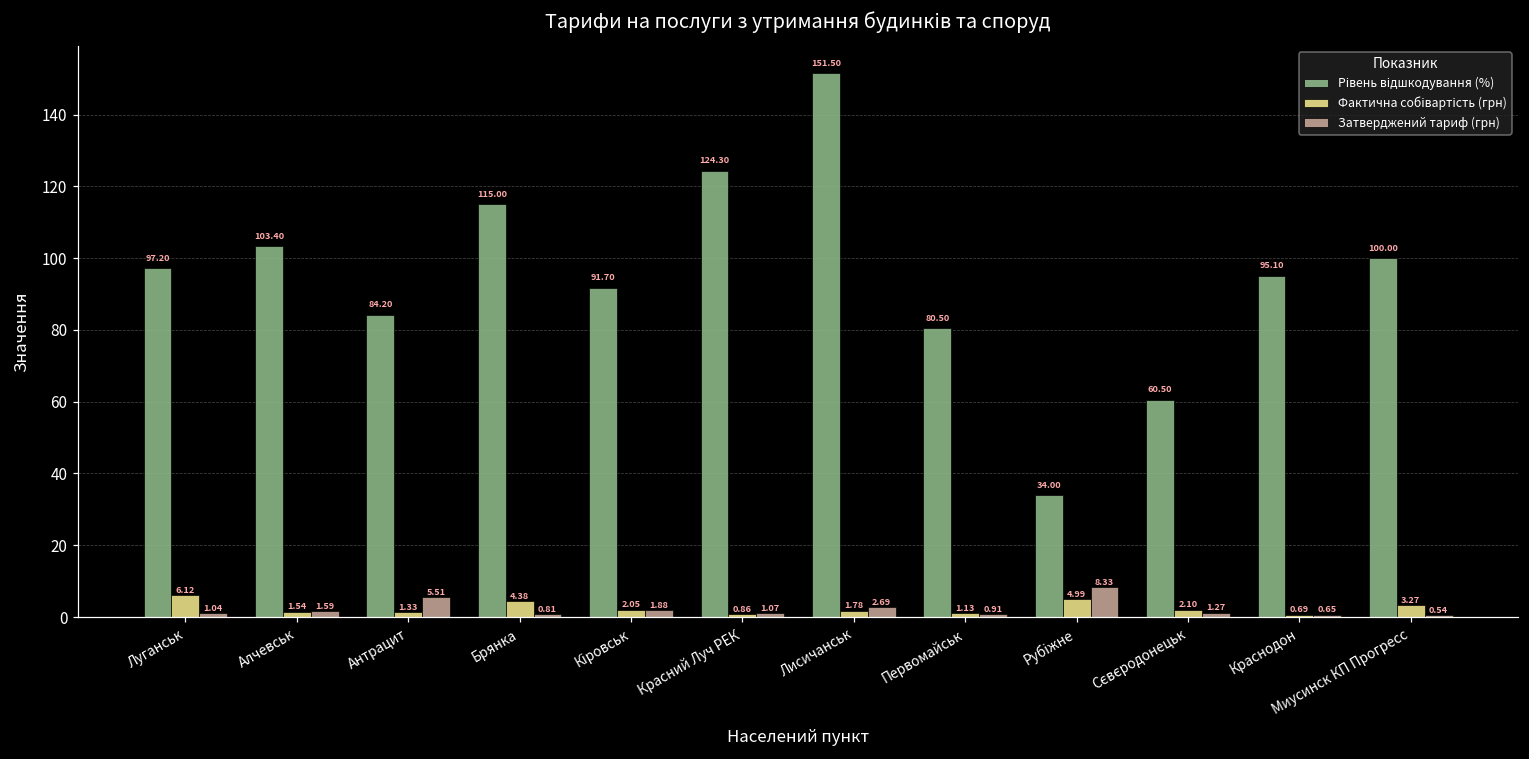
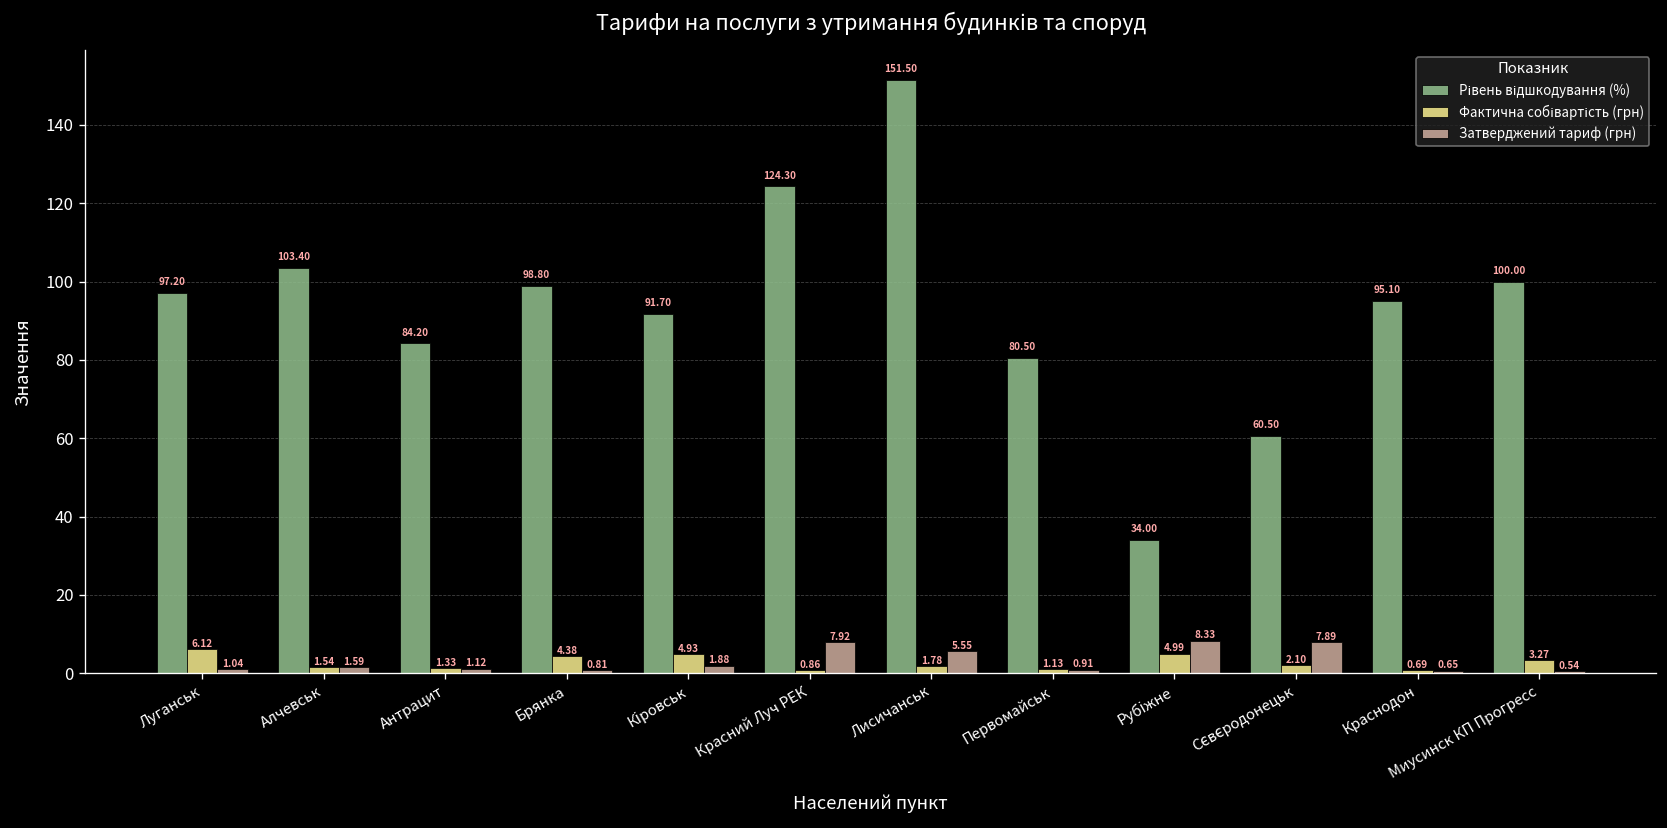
  {
    "Рівень відшкодування (%)": {
      "Луганськ": 97.20,
      "Алчевськ": 103.40,
      "Антрацит": 84.20,
-     "Брянка": 115.00,
+     "Брянка": 98.80,
      "Кіровськ": 91.70,
      "Красний Луч РЕК": 124.30,
      "Лисичанськ": 151.50,
      "Первомайськ": 80.50,
      "Рубіжне": 34.00,
      "Сєвєродонецьк": 60.50,
      "Краснодон": 95.10,
      "Миусинск КП Прогресс": 100.00
    },
    "Фактична собівартість (грн)": {
      "Луганськ": 6.12,
      "Алчевськ": 1.54,
      "Антрацит": 1.33,
      "Брянка": 4.38,
-     "Кіровськ": 2.05,
+     "Кіровськ": 4.93,
      "Красний Луч РЕК": 0.86,
      "Лисичанськ": 1.78,
      "Первомайськ": 1.13,
      "Рубіжне": 4.99,
      "Сєвєродонецьк": 2.10,
      "Краснодон": 0.69,
      "Миусинск КП Прогресс": 3.27
    },
    "Затверджений тариф (грн)": {
      "Луганськ": 1.04,
      "Алчевськ": 1.59,
-     "Антрацит": 5.51,
+     "Антрацит": 1.12,
      "Брянка": 0.81,
      "Кіровськ": 1.88,
-     "Красний Луч РЕК": 1.07,
-     "Лисичанськ": 2.69,
+     "Красний Луч РЕК": 7.92,
+     "Лисичанськ": 5.55,
      "Первомайськ": 0.91,
      "Рубіжне": 8.33,
-     "Сєвєродонецьк": 1.27,
+     "Сєвєродонецьк": 7.89,
      "Краснодон": 0.65,
      "Миусинск КП Прогресс": 0.54
    }
  }
